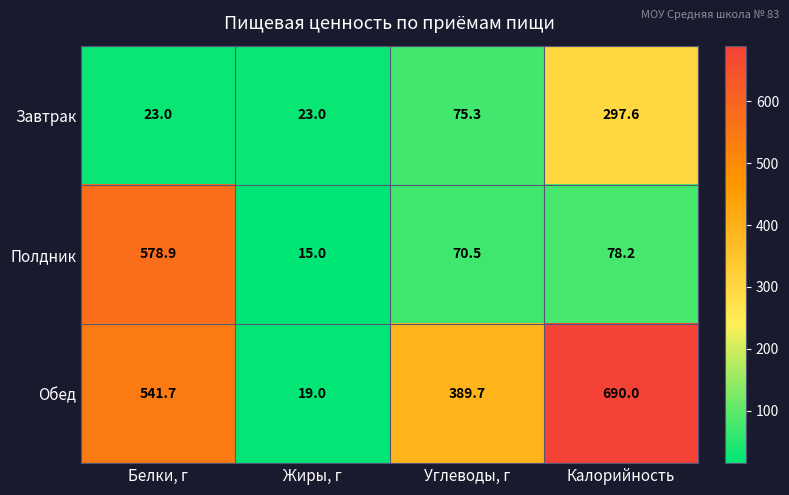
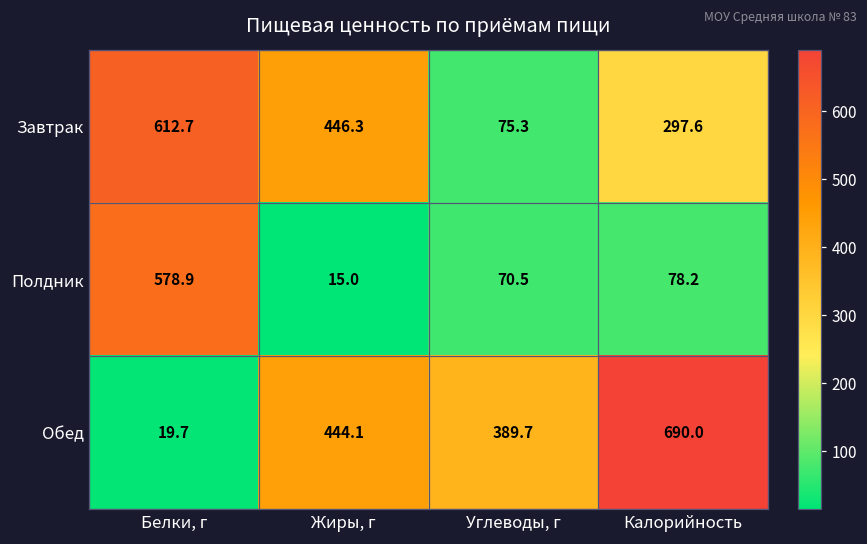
  {
    "Завтрак": {
-     "Белки, г": 23.0,
-     "Жиры, г": 23.0,
+     "Белки, г": 612.7,
+     "Жиры, г": 446.3,
      "Углеводы, г": 75.3,
      "Калорийность": 297.6
    },
    "Полдник": {
      "Белки, г": 578.9,
      "Жиры, г": 15.0,
      "Углеводы, г": 70.5,
      "Калорийность": 78.2
    },
    "Обед": {
-     "Белки, г": 541.7,
-     "Жиры, г": 19.0,
+     "Белки, г": 19.7,
+     "Жиры, г": 444.1,
      "Углеводы, г": 389.7,
      "Калорийность": 690.0
    }
  }
